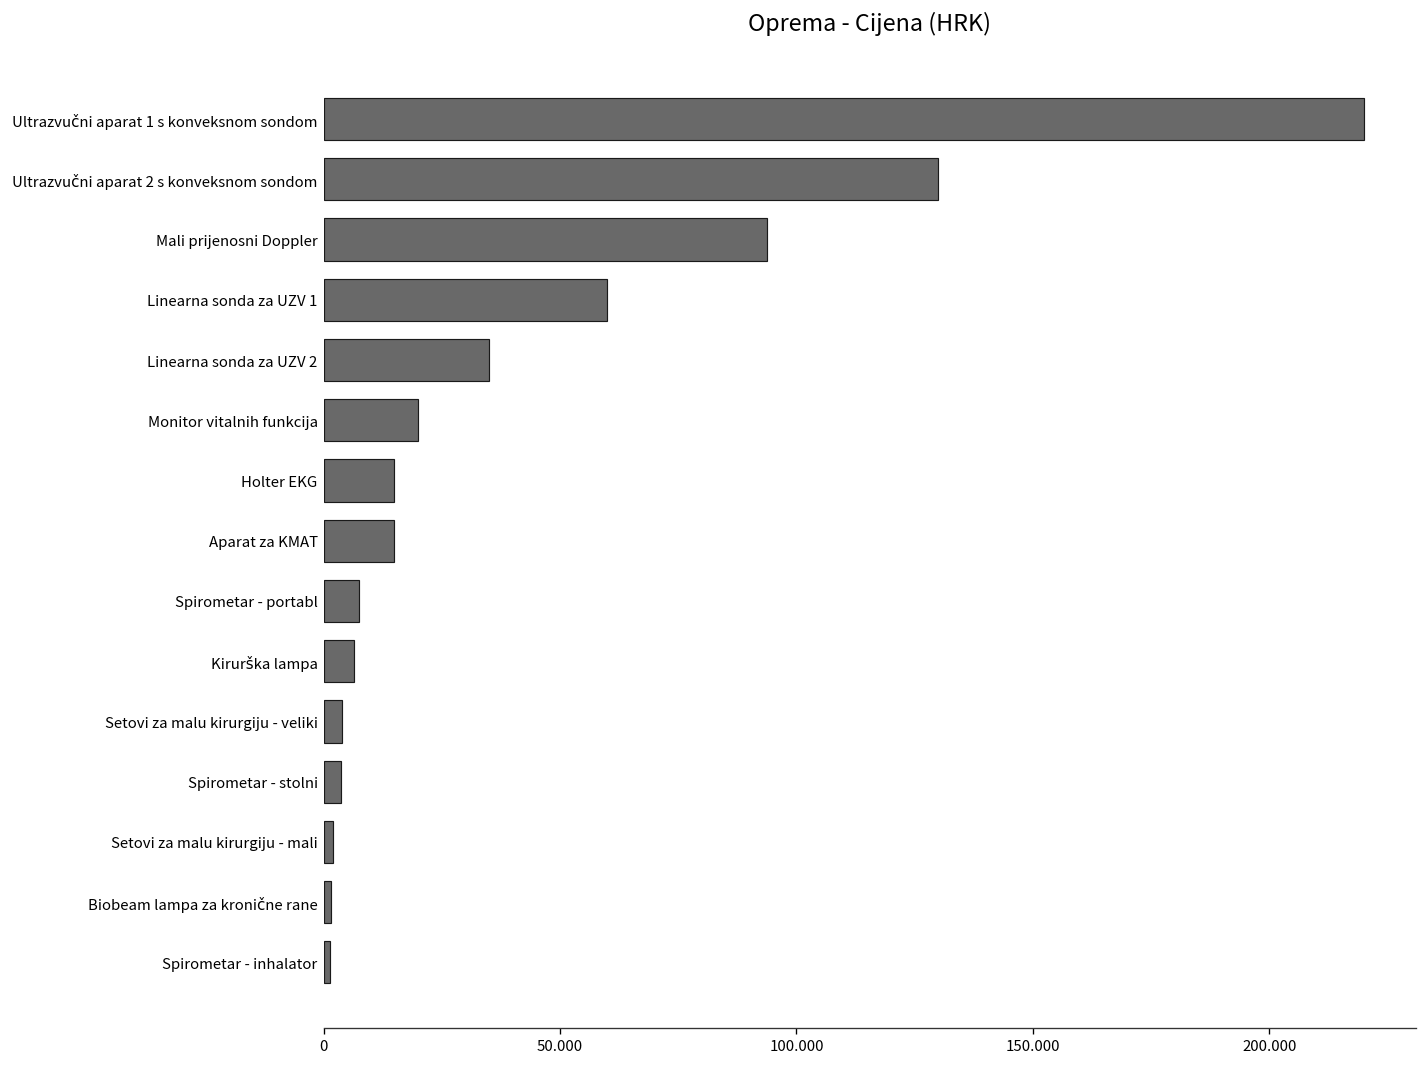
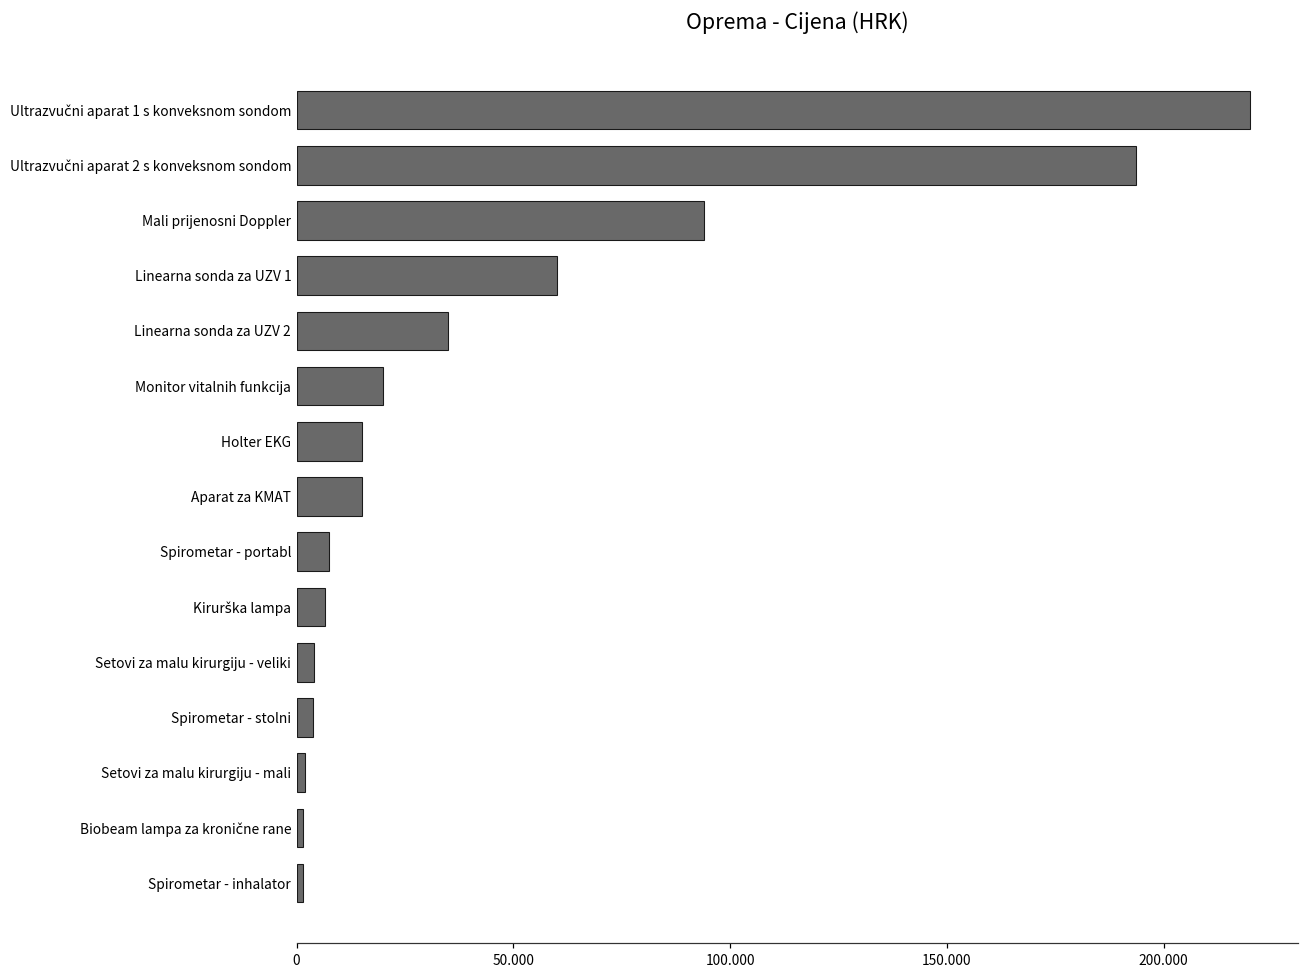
  {
    "Ultrazvučni aparat 1 s konveksnom sondom": 220,
-   "Ultrazvučni aparat 2 s konveksnom sondom": 130,
+   "Ultrazvučni aparat 2 s konveksnom sondom": 194,
    "Mali prijenosni Doppler": 94,
    "Linearna sonda za UZV 1": 60,
    "Linearna sonda za UZV 2": 35,
    "Monitor vitalnih funkcija": 20,
    "Holter EKG": 15,
    "Aparat za KMAT": 15,
    "Spirometar - portabl": 8,
    "Kirurška lampa": 7,
    "Setovi za malu kirurgiju - veliki": 4,
    "Spirometar - stolni": 4,
    "Setovi za malu kirurgiju - mali": 2,
    "Biobeam lampa za kronične rane": 2,
    "Spirometar - inhalator": 1
  }
